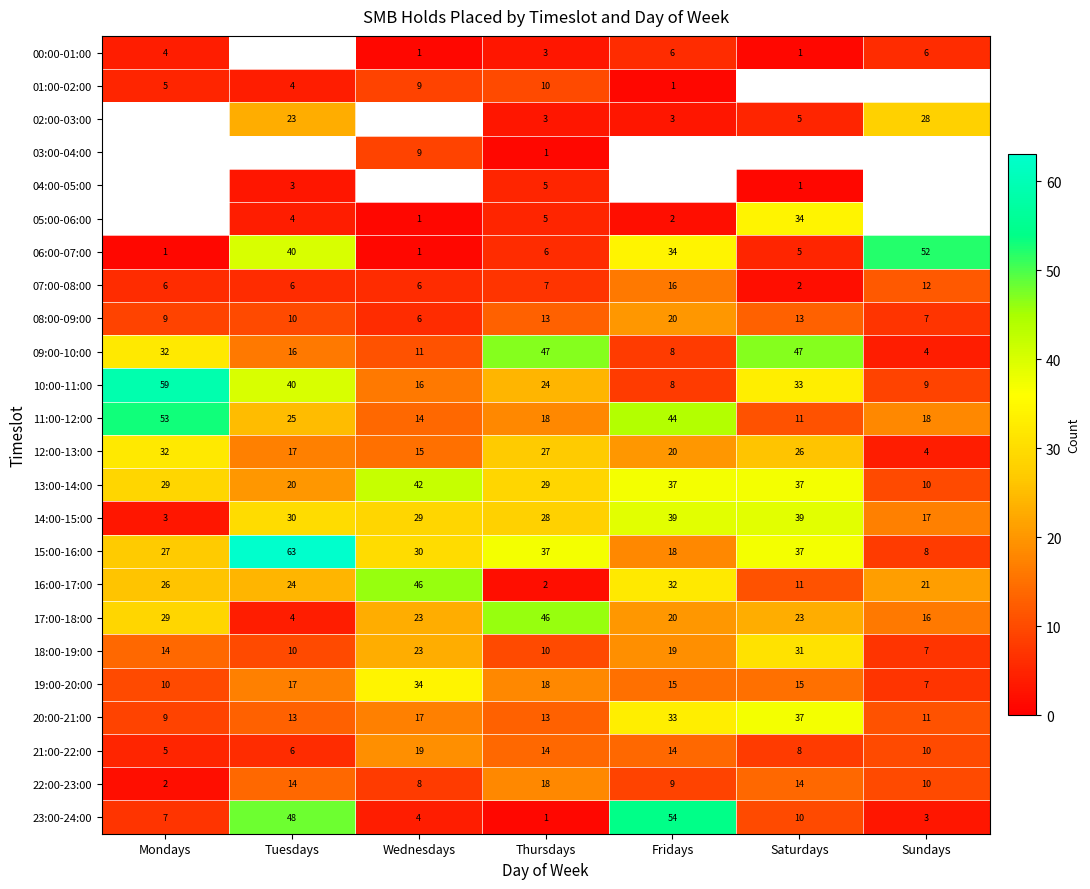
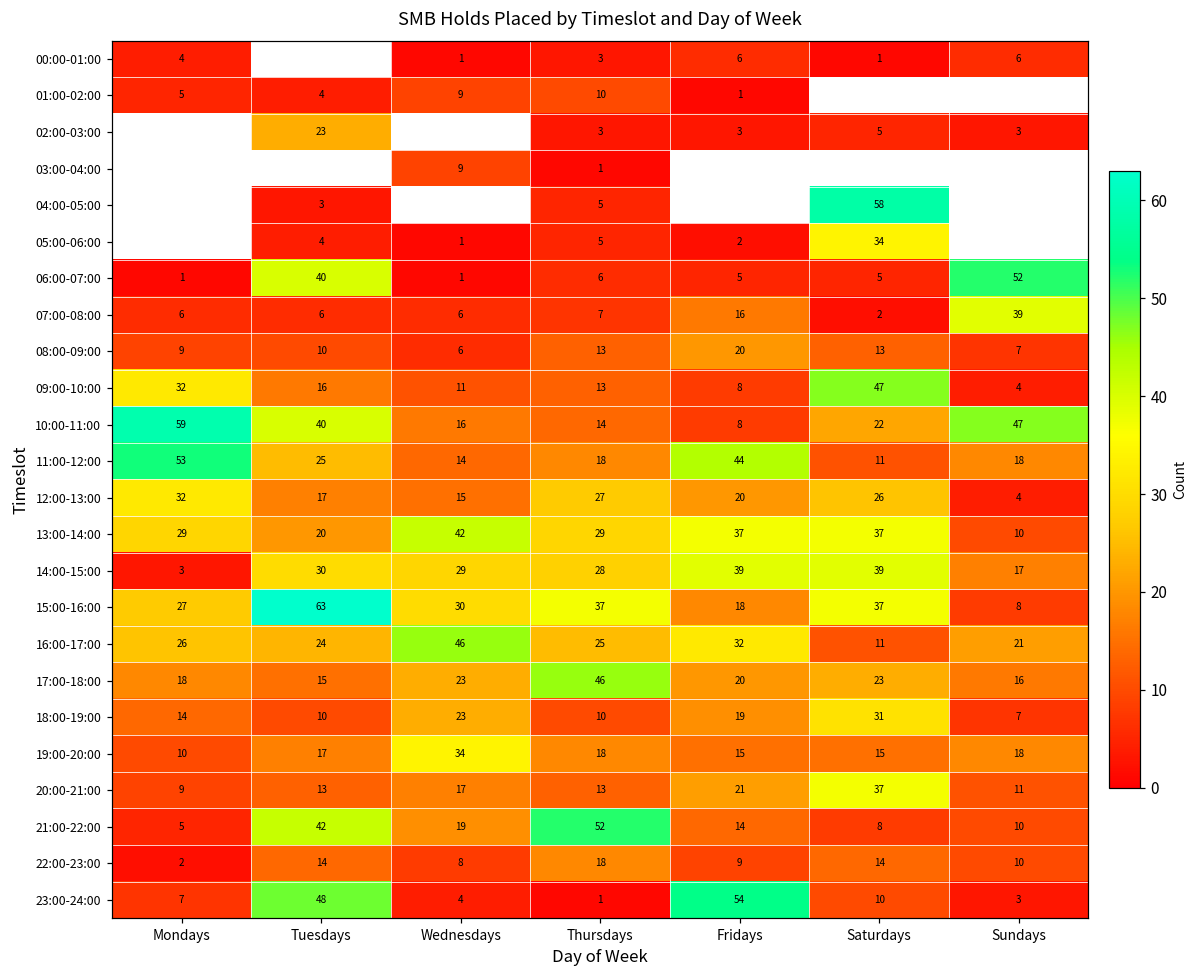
  {
    "00:00-01:00": {
      "Mondays": 4,
      "Wednesdays": 1,
      "Thursdays": 3,
      "Fridays": 6,
      "Saturdays": 1,
      "Sundays": 6
    },
    "01:00-02:00": {
      "Mondays": 5,
      "Tuesdays": 4,
      "Wednesdays": 9,
      "Thursdays": 10,
      "Fridays": 1
    },
    "02:00-03:00": {
      "Tuesdays": 23,
      "Thursdays": 3,
      "Fridays": 3,
      "Saturdays": 5,
-     "Sundays": 28
+     "Sundays": 3
    },
    "03:00-04:00": {
      "Wednesdays": 9,
      "Thursdays": 1
    },
    "04:00-05:00": {
      "Tuesdays": 3,
      "Thursdays": 5,
-     "Saturdays": 1
+     "Saturdays": 58
    },
    "05:00-06:00": {
      "Tuesdays": 4,
      "Wednesdays": 1,
      "Thursdays": 5,
      "Fridays": 2,
      "Saturdays": 34
    },
    "06:00-07:00": {
      "Mondays": 1,
      "Tuesdays": 40,
      "Wednesdays": 1,
      "Thursdays": 6,
-     "Fridays": 34,
+     "Fridays": 5,
      "Saturdays": 5,
      "Sundays": 52
    },
    "07:00-08:00": {
      "Mondays": 6,
      "Tuesdays": 6,
      "Wednesdays": 6,
      "Thursdays": 7,
      "Fridays": 16,
      "Saturdays": 2,
-     "Sundays": 12
+     "Sundays": 39
    },
    "08:00-09:00": {
      "Mondays": 9,
      "Tuesdays": 10,
      "Wednesdays": 6,
      "Thursdays": 13,
      "Fridays": 20,
      "Saturdays": 13,
      "Sundays": 7
    },
    "09:00-10:00": {
      "Mondays": 32,
      "Tuesdays": 16,
      "Wednesdays": 11,
-     "Thursdays": 47,
+     "Thursdays": 13,
      "Fridays": 8,
      "Saturdays": 47,
      "Sundays": 4
    },
    "10:00-11:00": {
      "Mondays": 59,
      "Tuesdays": 40,
      "Wednesdays": 16,
-     "Thursdays": 24,
+     "Thursdays": 14,
      "Fridays": 8,
-     "Saturdays": 33,
-     "Sundays": 9
+     "Saturdays": 22,
+     "Sundays": 47
    },
    "11:00-12:00": {
      "Mondays": 53,
      "Tuesdays": 25,
      "Wednesdays": 14,
      "Thursdays": 18,
      "Fridays": 44,
      "Saturdays": 11,
      "Sundays": 18
    },
    "12:00-13:00": {
      "Mondays": 32,
      "Tuesdays": 17,
      "Wednesdays": 15,
      "Thursdays": 27,
      "Fridays": 20,
      "Saturdays": 26,
      "Sundays": 4
    },
    "13:00-14:00": {
      "Mondays": 29,
      "Tuesdays": 20,
      "Wednesdays": 42,
      "Thursdays": 29,
      "Fridays": 37,
      "Saturdays": 37,
      "Sundays": 10
    },
    "14:00-15:00": {
      "Mondays": 3,
      "Tuesdays": 30,
      "Wednesdays": 29,
      "Thursdays": 28,
      "Fridays": 39,
      "Saturdays": 39,
      "Sundays": 17
    },
    "15:00-16:00": {
      "Mondays": 27,
      "Tuesdays": 63,
      "Wednesdays": 30,
      "Thursdays": 37,
      "Fridays": 18,
      "Saturdays": 37,
      "Sundays": 8
    },
    "16:00-17:00": {
      "Mondays": 26,
      "Tuesdays": 24,
      "Wednesdays": 46,
-     "Thursdays": 2,
+     "Thursdays": 25,
      "Fridays": 32,
      "Saturdays": 11,
      "Sundays": 21
    },
    "17:00-18:00": {
-     "Mondays": 29,
-     "Tuesdays": 4,
+     "Mondays": 18,
+     "Tuesdays": 15,
      "Wednesdays": 23,
      "Thursdays": 46,
      "Fridays": 20,
      "Saturdays": 23,
      "Sundays": 16
    },
    "18:00-19:00": {
      "Mondays": 14,
      "Tuesdays": 10,
      "Wednesdays": 23,
      "Thursdays": 10,
      "Fridays": 19,
      "Saturdays": 31,
      "Sundays": 7
    },
    "19:00-20:00": {
      "Mondays": 10,
      "Tuesdays": 17,
      "Wednesdays": 34,
      "Thursdays": 18,
      "Fridays": 15,
      "Saturdays": 15,
-     "Sundays": 7
+     "Sundays": 18
    },
    "20:00-21:00": {
      "Mondays": 9,
      "Tuesdays": 13,
      "Wednesdays": 17,
      "Thursdays": 13,
-     "Fridays": 33,
+     "Fridays": 21,
      "Saturdays": 37,
      "Sundays": 11
    },
    "21:00-22:00": {
      "Mondays": 5,
-     "Tuesdays": 6,
+     "Tuesdays": 42,
      "Wednesdays": 19,
-     "Thursdays": 14,
+     "Thursdays": 52,
      "Fridays": 14,
      "Saturdays": 8,
      "Sundays": 10
    },
    "22:00-23:00": {
      "Mondays": 2,
      "Tuesdays": 14,
      "Wednesdays": 8,
      "Thursdays": 18,
      "Fridays": 9,
      "Saturdays": 14,
      "Sundays": 10
    },
    "23:00-24:00": {
      "Mondays": 7,
      "Tuesdays": 48,
      "Wednesdays": 4,
      "Thursdays": 1,
      "Fridays": 54,
      "Saturdays": 10,
      "Sundays": 3
    }
  }
